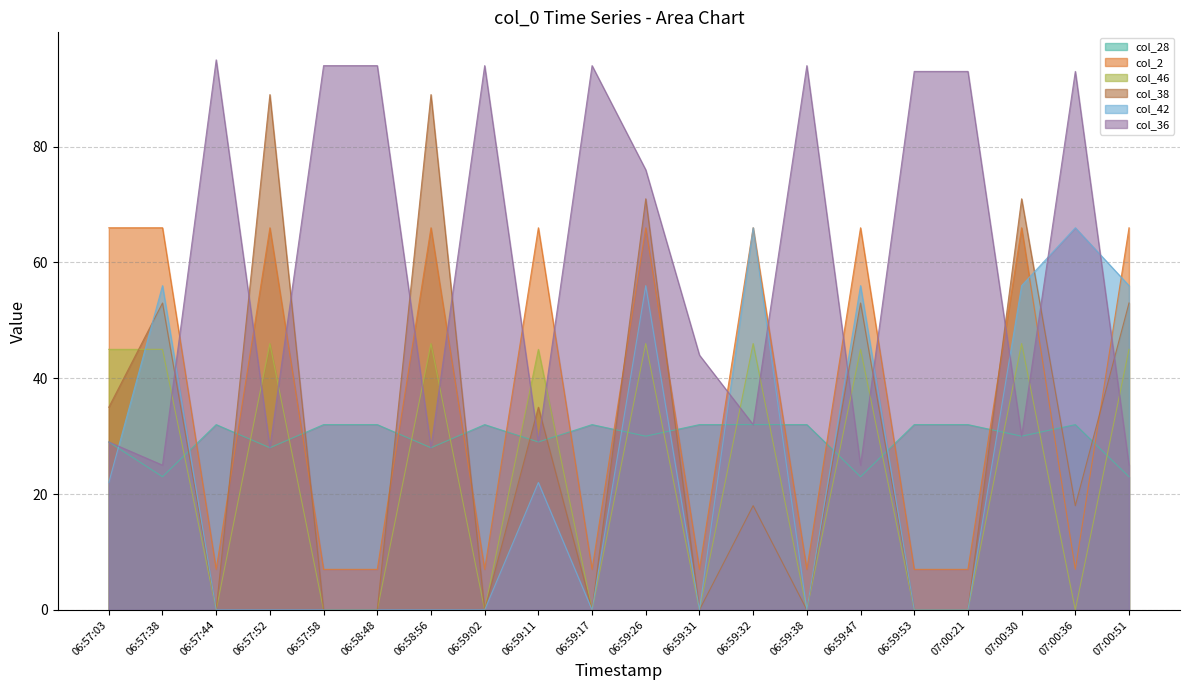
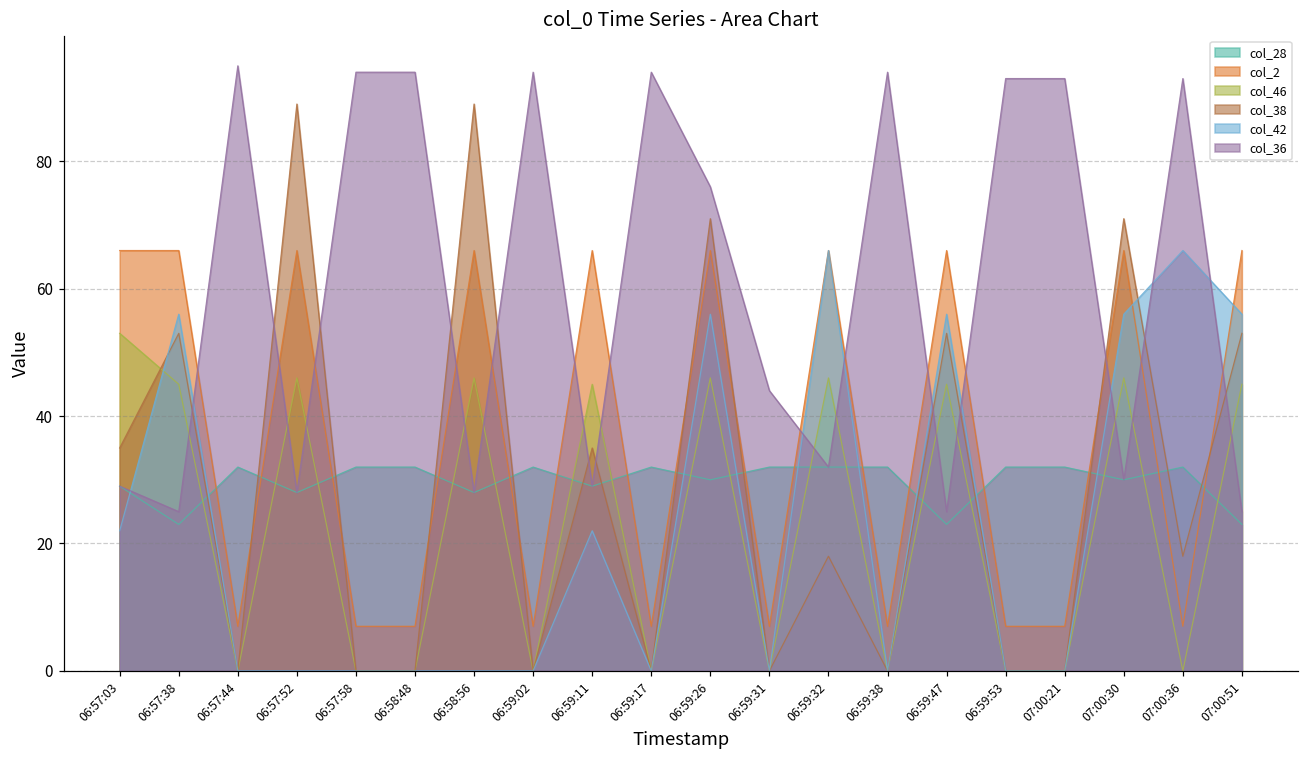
  {
    "col_46": {
-     "06:57:03": 45,
+     "06:57:03": 53,
      "06:57:38": 45,
      "06:57:52": 46,
      "06:58:56": 46,
      "06:59:11": 45,
      "06:59:26": 46,
      "06:59:32": 46,
      "06:59:47": 45,
      "07:00:30": 46,
      "07:00:36": 0,
      "07:00:51": 45
    },
    "col_36": {
      "06:57:38": 25,
      "06:57:44": 95,
      "06:57:58": 94,
      "06:58:48": 94,
      "06:59:02": 94,
      "06:59:17": 94,
      "06:59:26": 76,
      "06:59:31": 44,
      "06:59:38": 94,
      "06:59:47": 25,
      "06:59:53": 93,
      "07:00:21": 93,
      "07:00:36": 93,
      "07:00:51": 25
    }
  }
